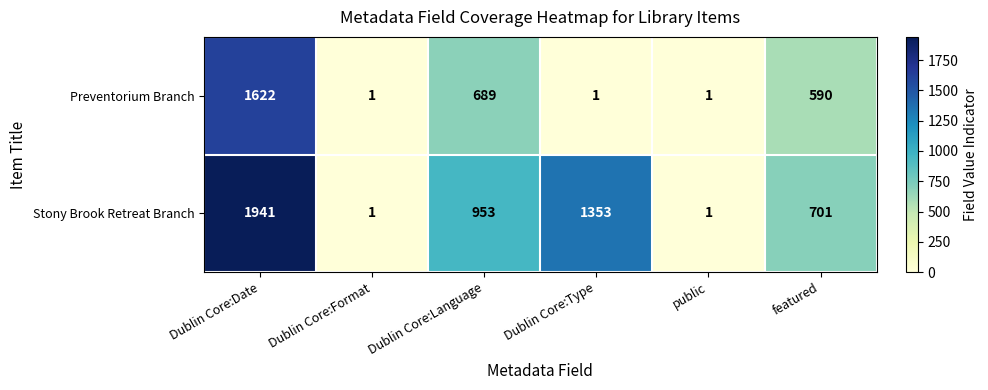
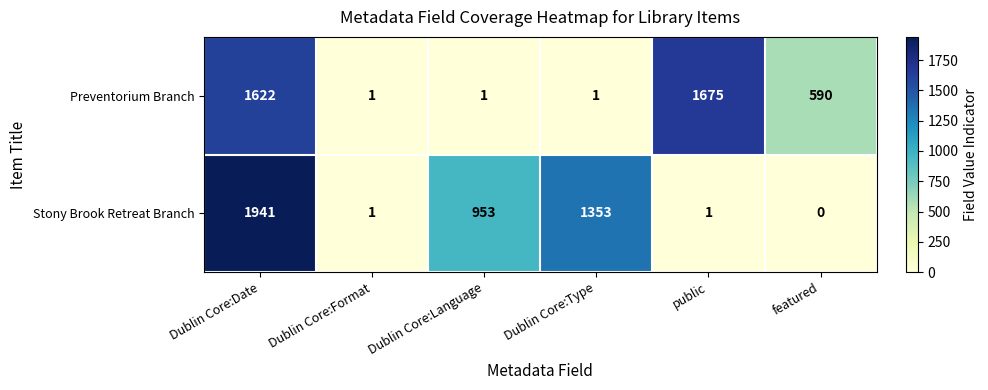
  {
    "Preventorium Branch": {
      "Dublin Core:Date": 1622,
      "Dublin Core:Format": 1,
-     "Dublin Core:Language": 689,
+     "Dublin Core:Language": 1,
      "Dublin Core:Type": 1,
-     "public": 1,
+     "public": 1675,
      "featured": 590
    },
    "Stony Brook Retreat Branch": {
      "Dublin Core:Date": 1941,
      "Dublin Core:Format": 1,
      "Dublin Core:Language": 953,
      "Dublin Core:Type": 1353,
      "public": 1,
-     "featured": 701
+     "featured": 0
    }
  }
